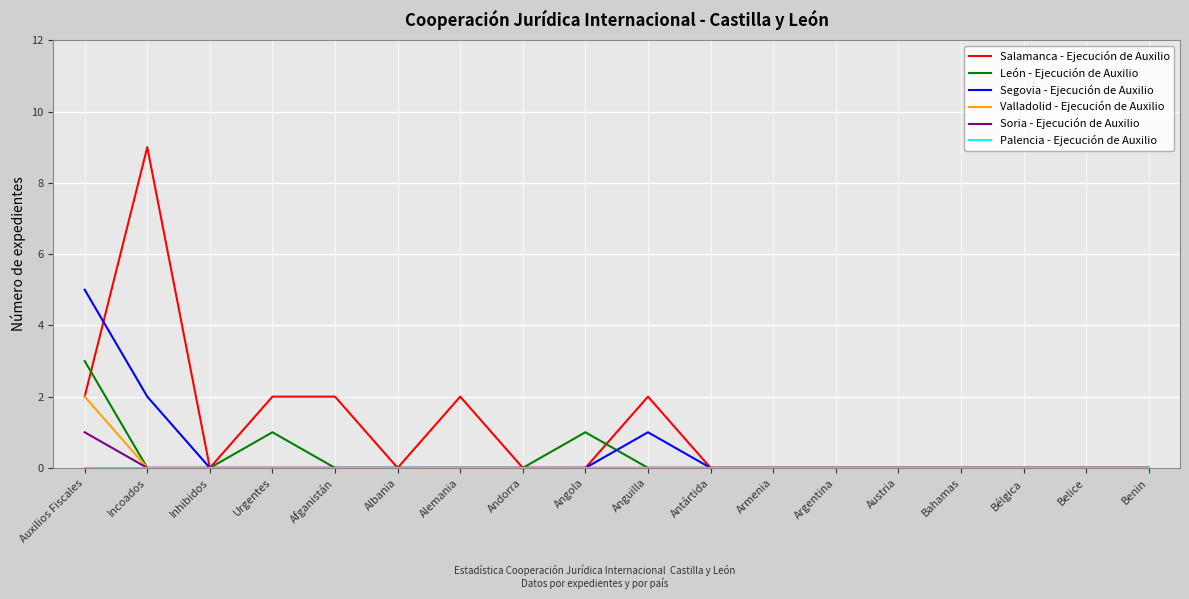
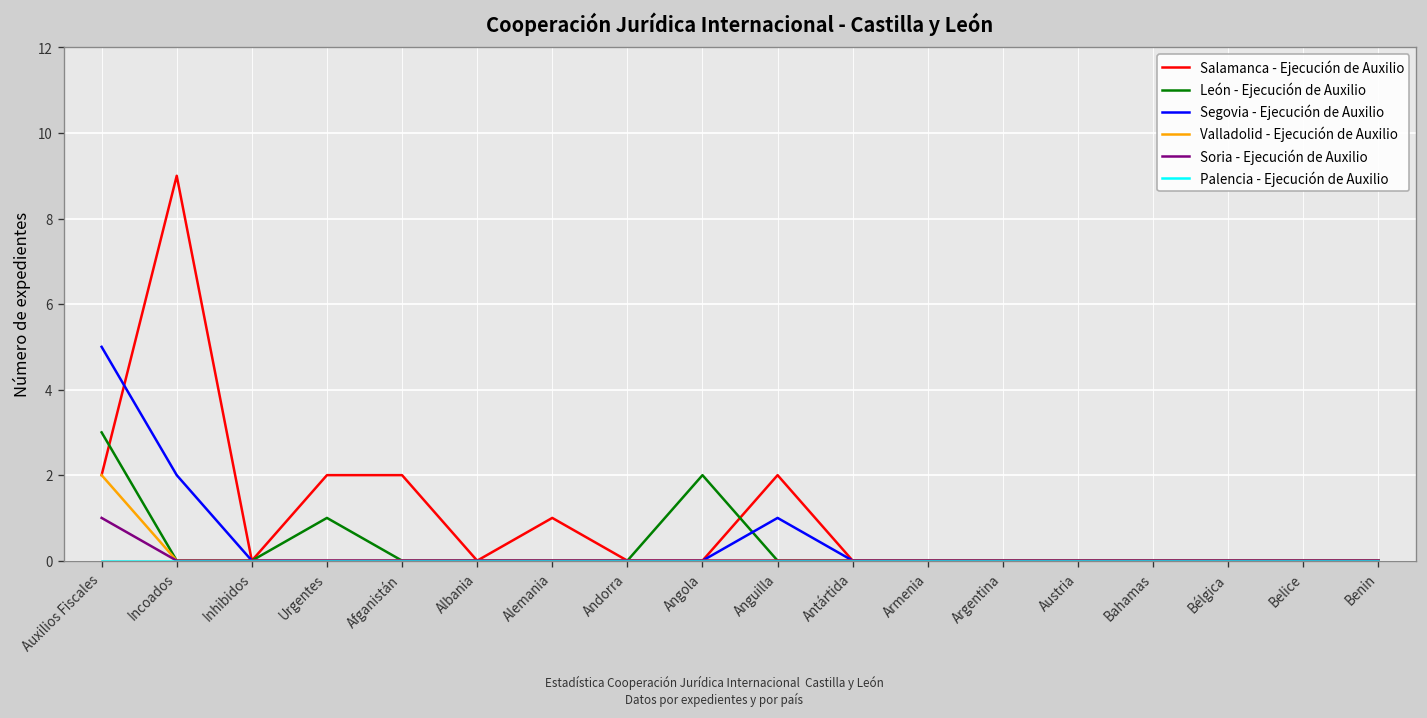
  {
    "Salamanca - Ejecución de Auxilio": {
      "Incoados": 9,
      "Urgentes": 2,
      "Afganistán": 2,
-     "Alemania": 2,
+     "Alemania": 1,
      "Anguilla": 2
    },
    "León - Ejecución de Auxilio": {
      "Auxilios Fiscales": 3,
      "Urgentes": 1,
-     "Angola": 1
+     "Angola": 2
    },
    "Segovia - Ejecución de Auxilio": {
      "Auxilios Fiscales": 5,
      "Incoados": 2,
      "Anguilla": 1
    },
    "Soria - Ejecución de Auxilio": {
      "Auxilios Fiscales": 1
    },
    "Palencia - Ejecución de Auxilio": {
      "Auxilios Fiscales": 0
    }
  }
